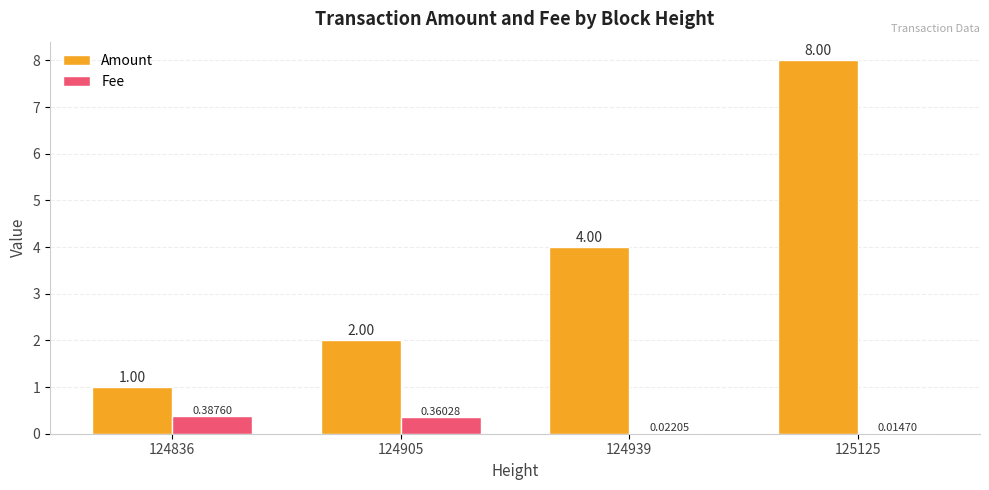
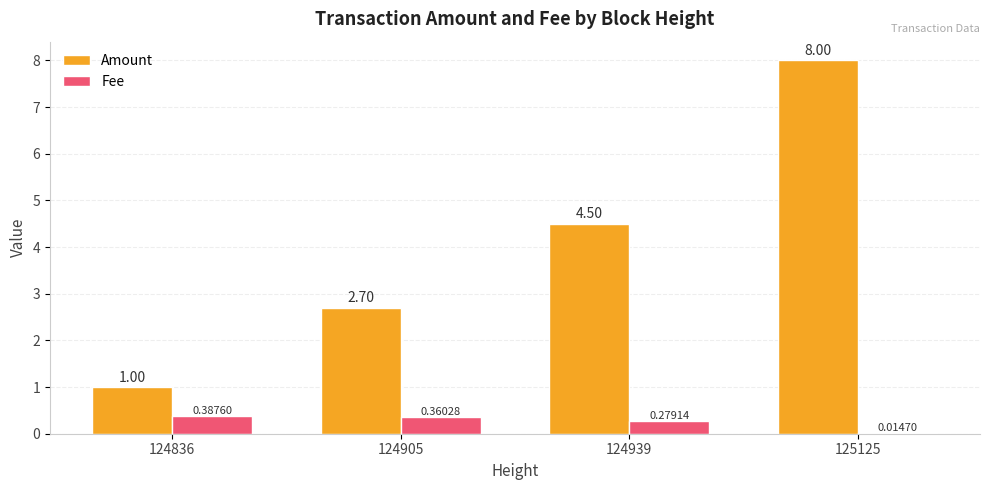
  {
    "Amount": {
      "124836": 1.00,
-     "124905": 2.00,
-     "124939": 4.00,
+     "124905": 2.70,
+     "124939": 4.50,
      "125125": 8.00
    },
    "Fee": {
      "124836": 0.38760,
      "124905": 0.36028,
-     "124939": 0.02205,
+     "124939": 0.27914,
      "125125": 0.01470
    }
  }
